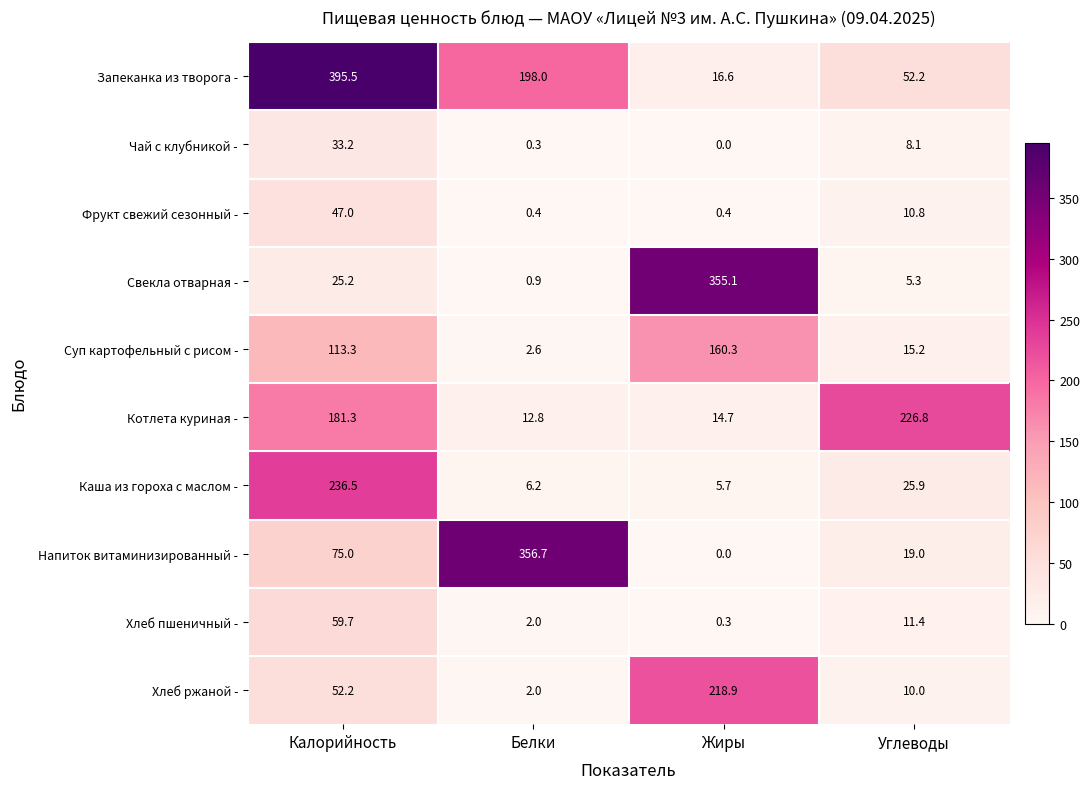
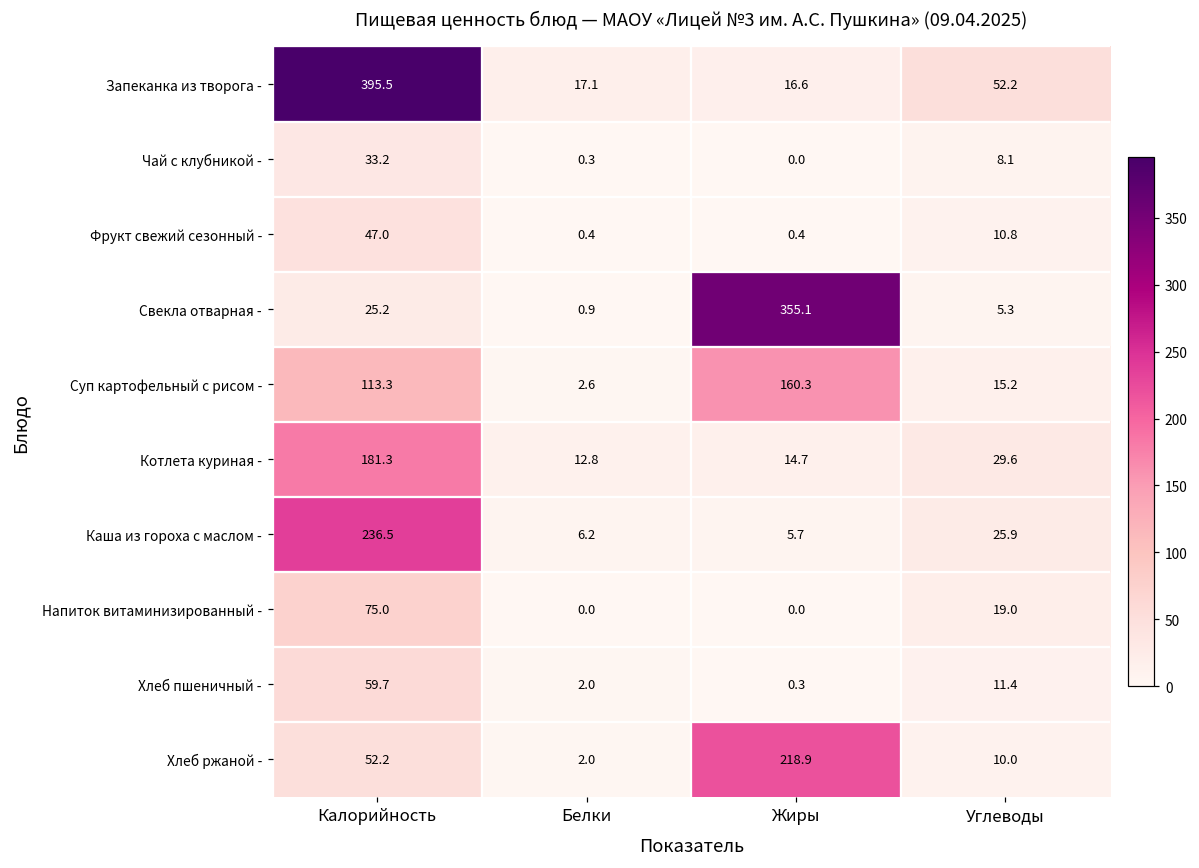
  {
    "Запеканка из творога -": {
      "Калорийность": 395.5,
-     "Белки": 198.0,
+     "Белки": 17.1,
      "Жиры": 16.6,
      "Углеводы": 52.2
    },
    "Чай с клубникой -": {
      "Калорийность": 33.2,
      "Белки": 0.3,
      "Жиры": 0.0,
      "Углеводы": 8.1
    },
    "Фрукт свежий сезонный -": {
      "Калорийность": 47.0,
      "Белки": 0.4,
      "Жиры": 0.4,
      "Углеводы": 10.8
    },
    "Свекла отварная -": {
      "Калорийность": 25.2,
      "Белки": 0.9,
      "Жиры": 355.1,
      "Углеводы": 5.3
    },
    "Суп картофельный с рисом -": {
      "Калорийность": 113.3,
      "Белки": 2.6,
      "Жиры": 160.3,
      "Углеводы": 15.2
    },
    "Котлета куриная -": {
      "Калорийность": 181.3,
      "Белки": 12.8,
      "Жиры": 14.7,
-     "Углеводы": 226.8
+     "Углеводы": 29.6
    },
    "Каша из гороха с маслом -": {
      "Калорийность": 236.5,
      "Белки": 6.2,
      "Жиры": 5.7,
      "Углеводы": 25.9
    },
    "Напиток витаминизированный -": {
      "Калорийность": 75.0,
-     "Белки": 356.7,
+     "Белки": 0.0,
      "Жиры": 0.0,
      "Углеводы": 19.0
    },
    "Хлеб пшеничный -": {
      "Калорийность": 59.7,
      "Белки": 2.0,
      "Жиры": 0.3,
      "Углеводы": 11.4
    },
    "Хлеб ржаной -": {
      "Калорийность": 52.2,
      "Белки": 2.0,
      "Жиры": 218.9,
      "Углеводы": 10.0
    }
  }
